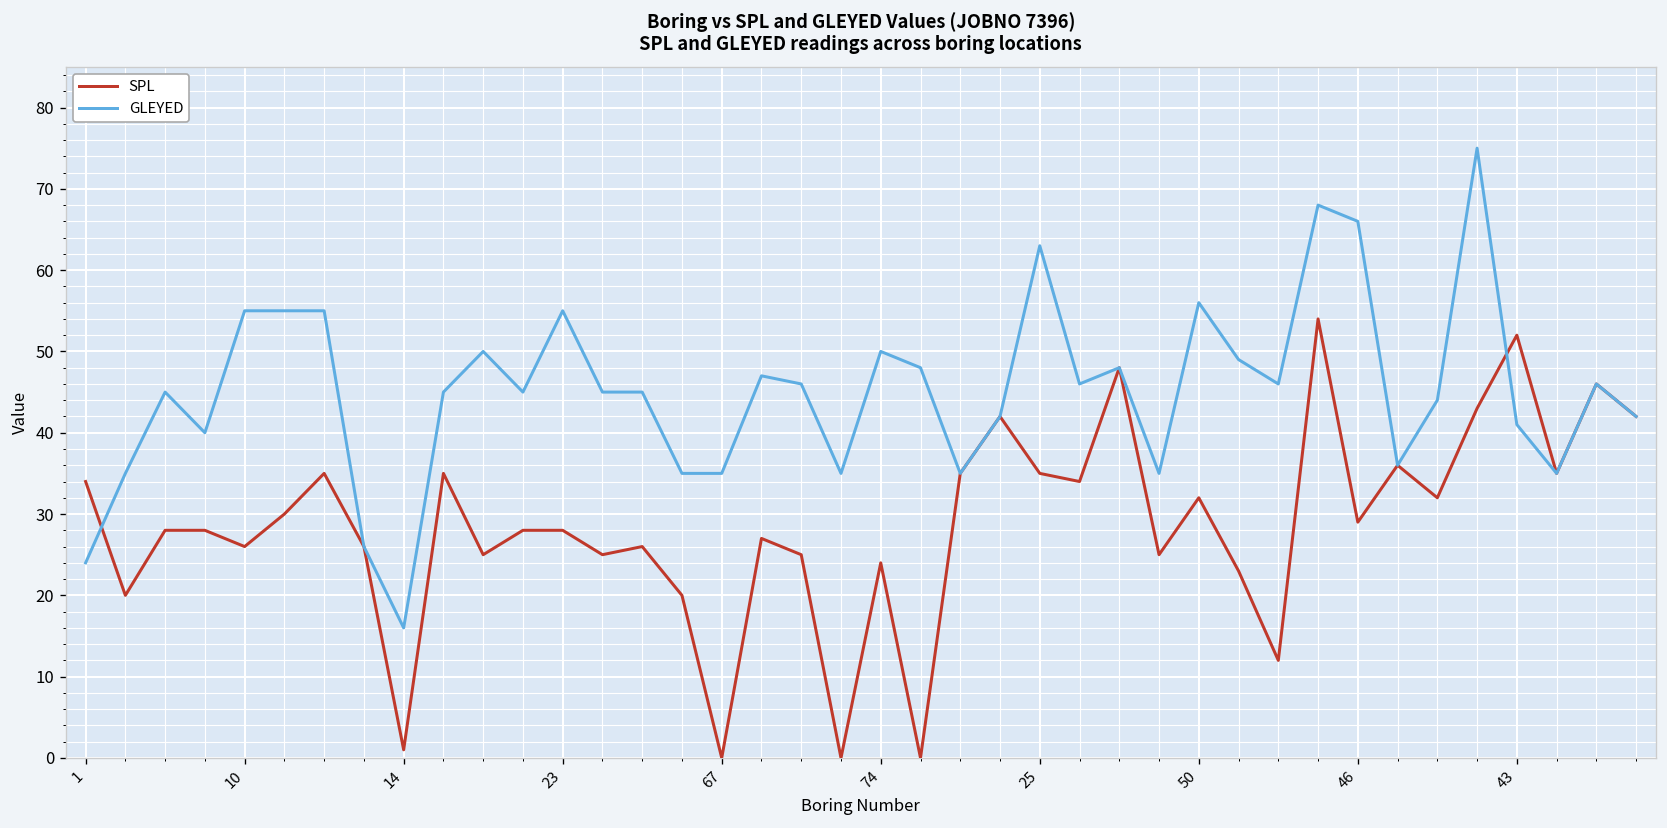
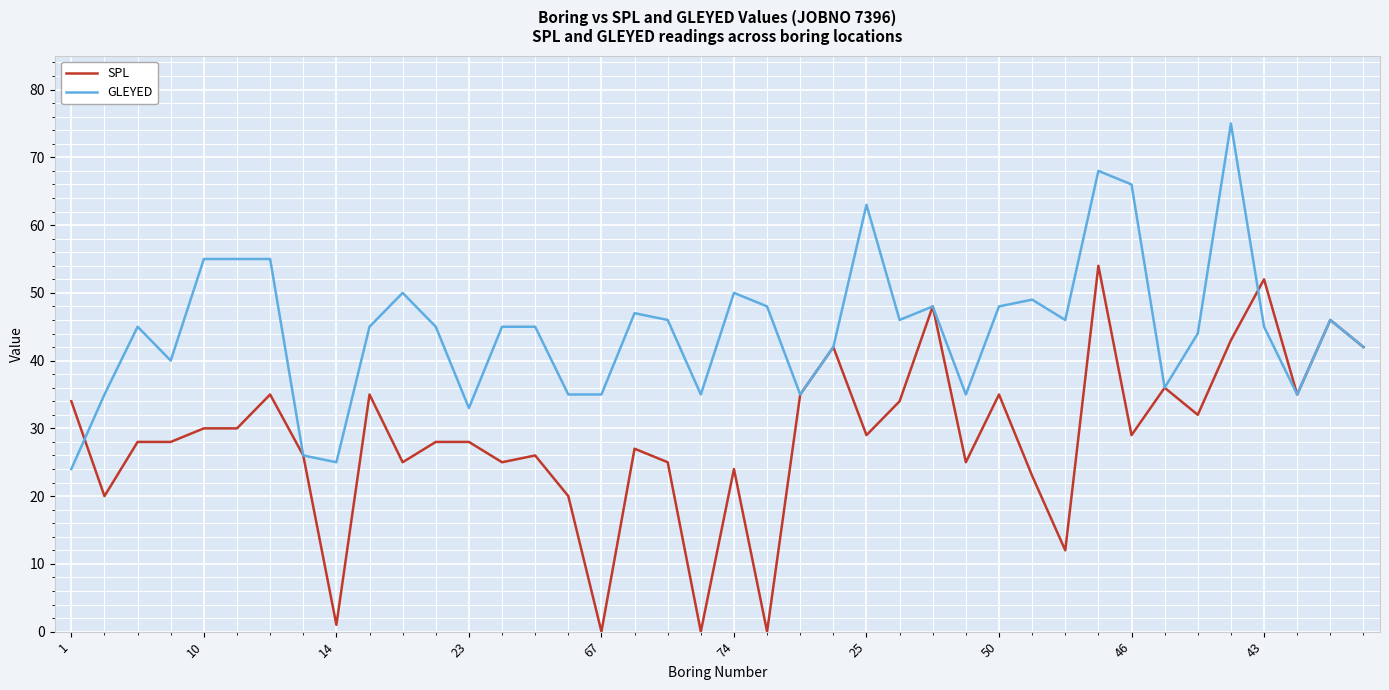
  {
    "SPL": {
      "1": 34,
-     "10": 26,
+     "10": 30,
      "14": 1,
      "23": 28,
      "67": 0,
      "74": 24,
-     "25": 35,
-     "50": 32,
+     "25": 29,
+     "50": 35,
      "46": 29,
      "43": 52
    },
    "GLEYED": {
      "1": 24,
      "10": 55,
-     "14": 16,
-     "23": 55,
+     "14": 25,
+     "23": 33,
      "67": 35,
      "74": 50,
      "25": 63,
-     "50": 56,
+     "50": 48,
      "46": 66,
-     "43": 41
+     "43": 45
    }
  }
